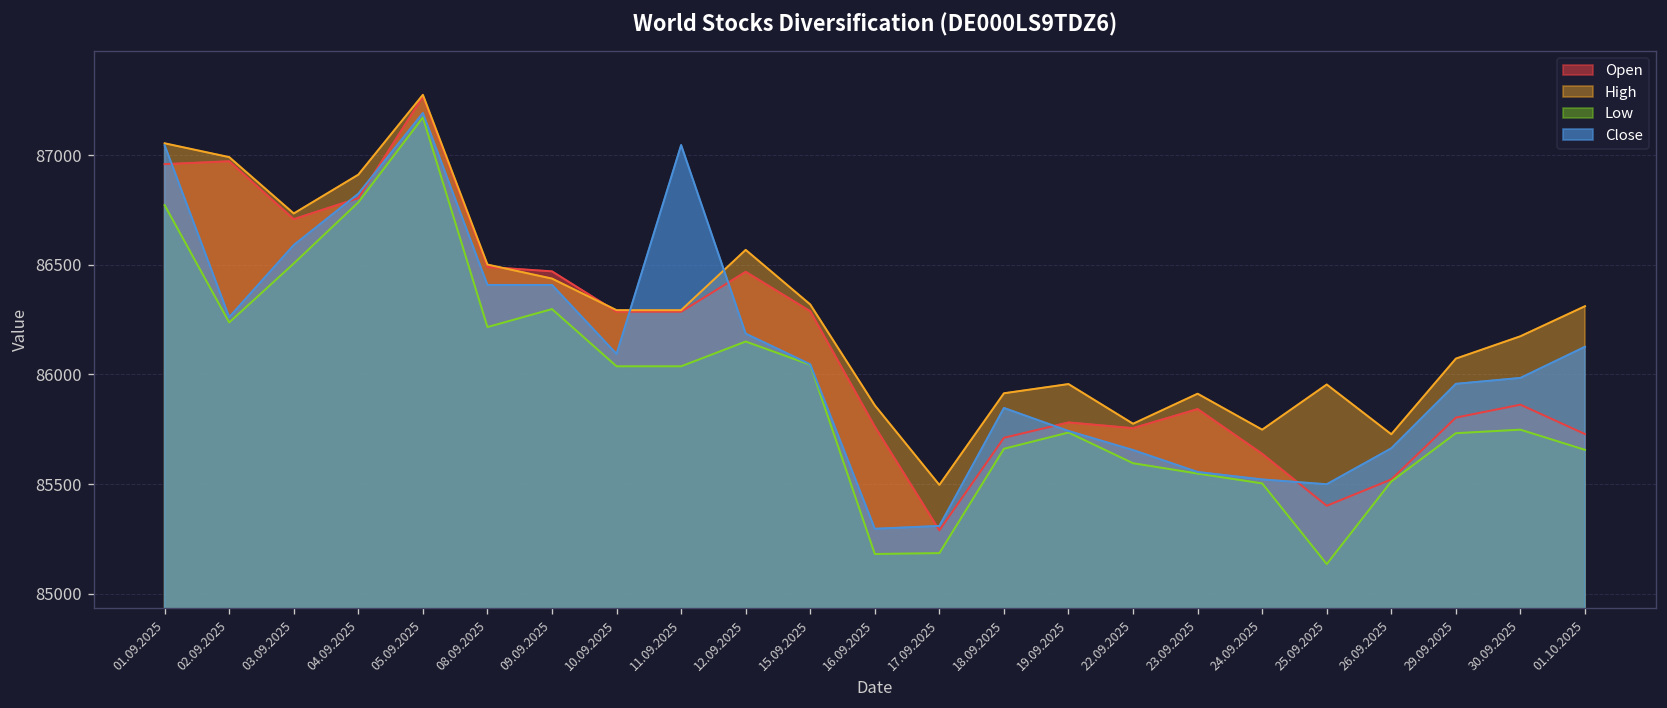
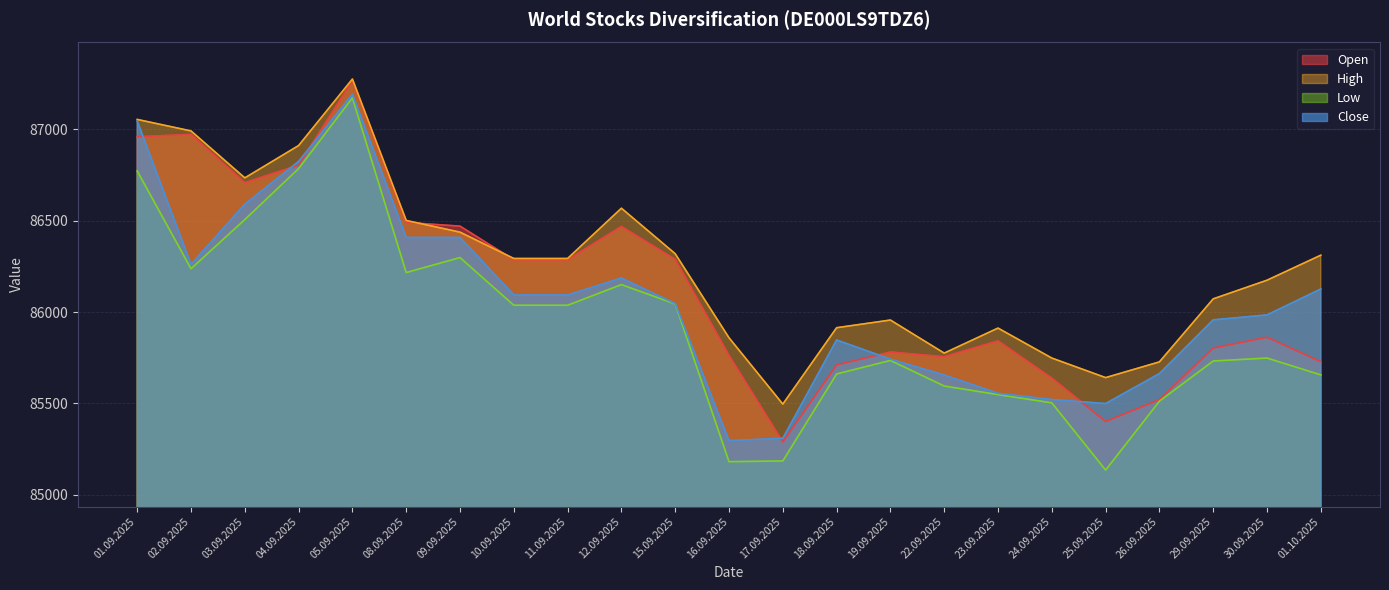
  {
    "Open": {
      "01.09.2025": 86960,
      "02.09.2025": 86970,
      "03.09.2025": 86710,
      "04.09.2025": 86800,
      "09.09.2025": 86470,
      "12.09.2025": 86470,
      "15.09.2025": 86290,
      "16.09.2025": 85760,
      "17.09.2025": 85290,
      "18.09.2025": 85710,
      "19.09.2025": 85780,
      "22.09.2025": 85760,
      "23.09.2025": 85840,
      "24.09.2025": 85640,
      "25.09.2025": 85400,
      "29.09.2025": 85800,
      "30.09.2025": 85860,
      "01.10.2025": 85730
    },
    "High": {
      "02.09.2025": 86990,
      "03.09.2025": 86730,
      "04.09.2025": 86910,
      "09.09.2025": 86440,
      "12.09.2025": 86570,
      "15.09.2025": 86320,
      "16.09.2025": 85860,
      "17.09.2025": 85500,
      "18.09.2025": 85910,
      "19.09.2025": 85960,
      "22.09.2025": 85780,
      "23.09.2025": 85910,
      "24.09.2025": 85750,
-     "25.09.2025": 85950,
+     "25.09.2025": 85640,
      "26.09.2025": 85730,
      "29.09.2025": 86070,
      "30.09.2025": 86170,
      "01.10.2025": 86310
    },
    "Low": {
      "01.09.2025": 86770,
      "02.09.2025": 86240,
      "03.09.2025": 86510,
      "04.09.2025": 86790,
      "05.09.2025": 87170,
      "08.09.2025": 86220,
      "09.09.2025": 86300,
      "10.09.2025": 86040,
      "11.09.2025": 86040,
      "12.09.2025": 86150,
      "16.09.2025": 85180,
      "17.09.2025": 85190,
      "18.09.2025": 85660,
      "22.09.2025": 85600,
      "24.09.2025": 85500,
      "25.09.2025": 85140,
      "29.09.2025": 85730,
      "30.09.2025": 85750,
      "01.10.2025": 85660
    },
    "Close": {
      "02.09.2025": 86260,
      "03.09.2025": 86590,
      "04.09.2025": 86820,
      "05.09.2025": 87190,
      "08.09.2025": 86410,
      "09.09.2025": 86410,
      "10.09.2025": 86090,
-     "11.09.2025": 87050,
+     "11.09.2025": 86090,
      "12.09.2025": 86190,
      "16.09.2025": 85300,
      "17.09.2025": 85310,
      "18.09.2025": 85850,
      "22.09.2025": 85660,
      "24.09.2025": 85520,
      "25.09.2025": 85500,
      "26.09.2025": 85660,
      "29.09.2025": 85960,
      "30.09.2025": 85980,
      "01.10.2025": 86130
    }
  }
